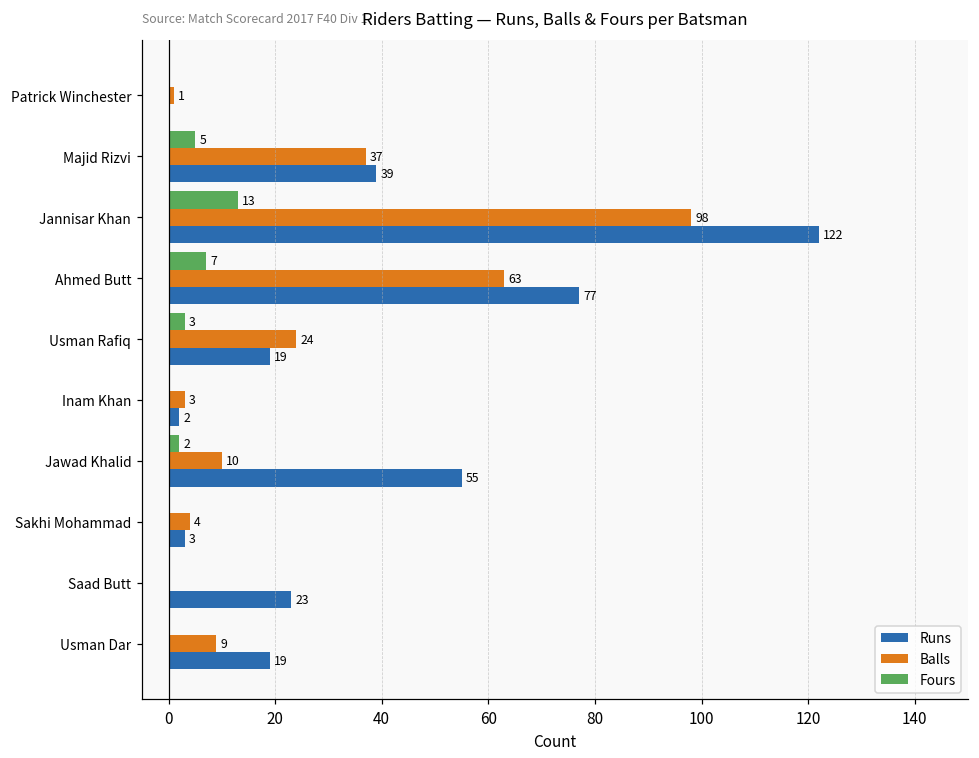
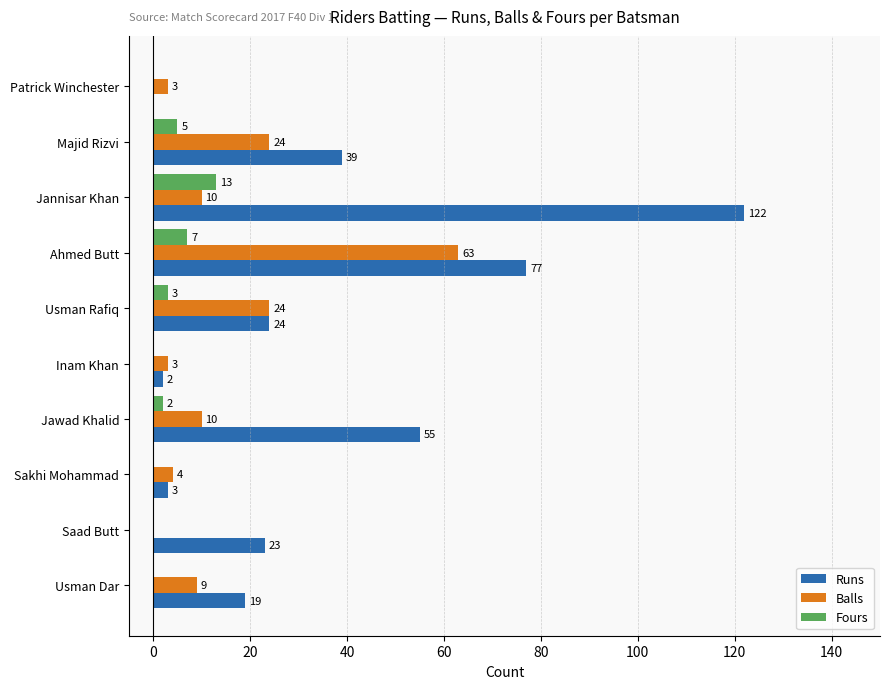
  {
    "Runs": {
      "Majid Rizvi": 39,
      "Jannisar Khan": 122,
      "Ahmed Butt": 77,
-     "Usman Rafiq": 19,
+     "Usman Rafiq": 24,
      "Inam Khan": 2,
      "Jawad Khalid": 55,
      "Sakhi Mohammad": 3,
      "Saad Butt": 23,
      "Usman Dar": 19
    },
    "Balls": {
-     "Patrick Winchester": 1,
-     "Majid Rizvi": 37,
-     "Jannisar Khan": 98,
+     "Patrick Winchester": 3,
+     "Majid Rizvi": 24,
+     "Jannisar Khan": 10,
      "Ahmed Butt": 63,
      "Usman Rafiq": 24,
      "Inam Khan": 3,
      "Jawad Khalid": 10,
      "Sakhi Mohammad": 4,
      "Usman Dar": 9
    },
    "Fours": {
      "Majid Rizvi": 5,
      "Jannisar Khan": 13,
      "Ahmed Butt": 7,
      "Usman Rafiq": 3,
      "Jawad Khalid": 2
    }
  }
